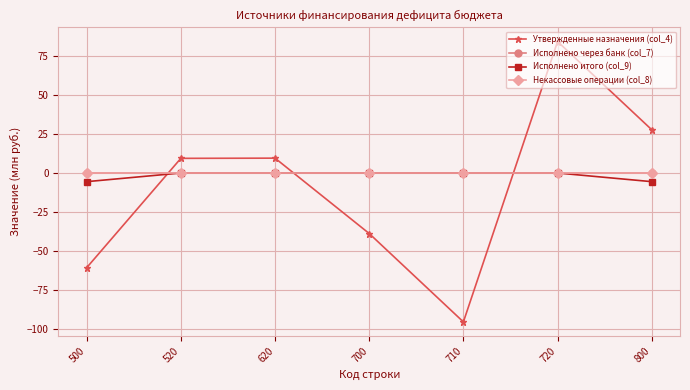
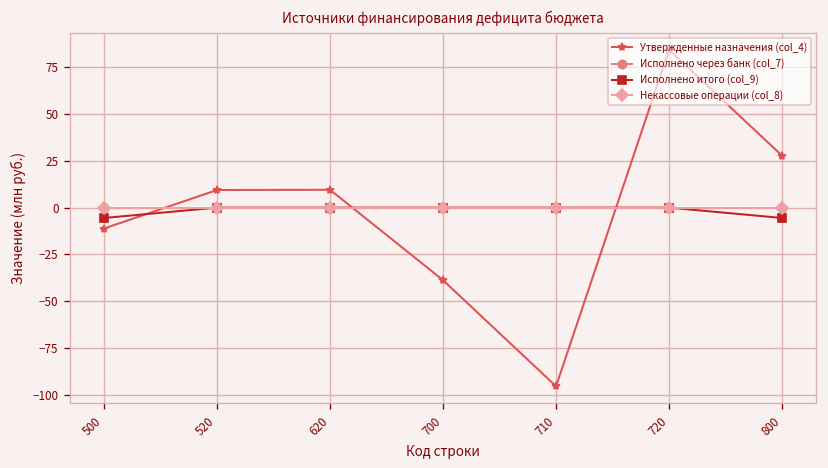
  {
    "Утвержденные назначения (col_4)": {
-     "500": -61,
+     "500": -11,
      "520": 9,
      "620": 10,
      "700": -39,
      "710": -96,
      "800": 28
    },
    "Некассовые операции (col_8)": {
      "500": 0,
      "800": 0
    },
    "Исполнено итого (col_9)": {
      "500": -6,
      "800": -6
    }
  }
